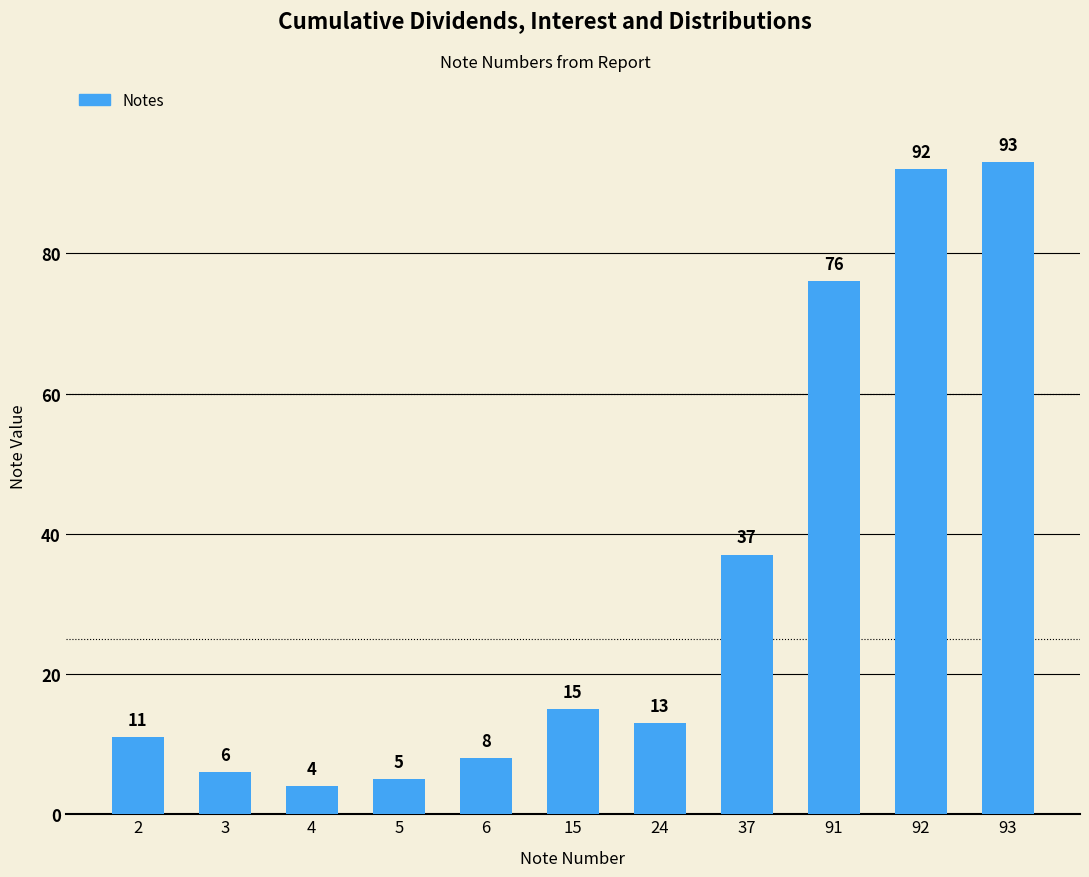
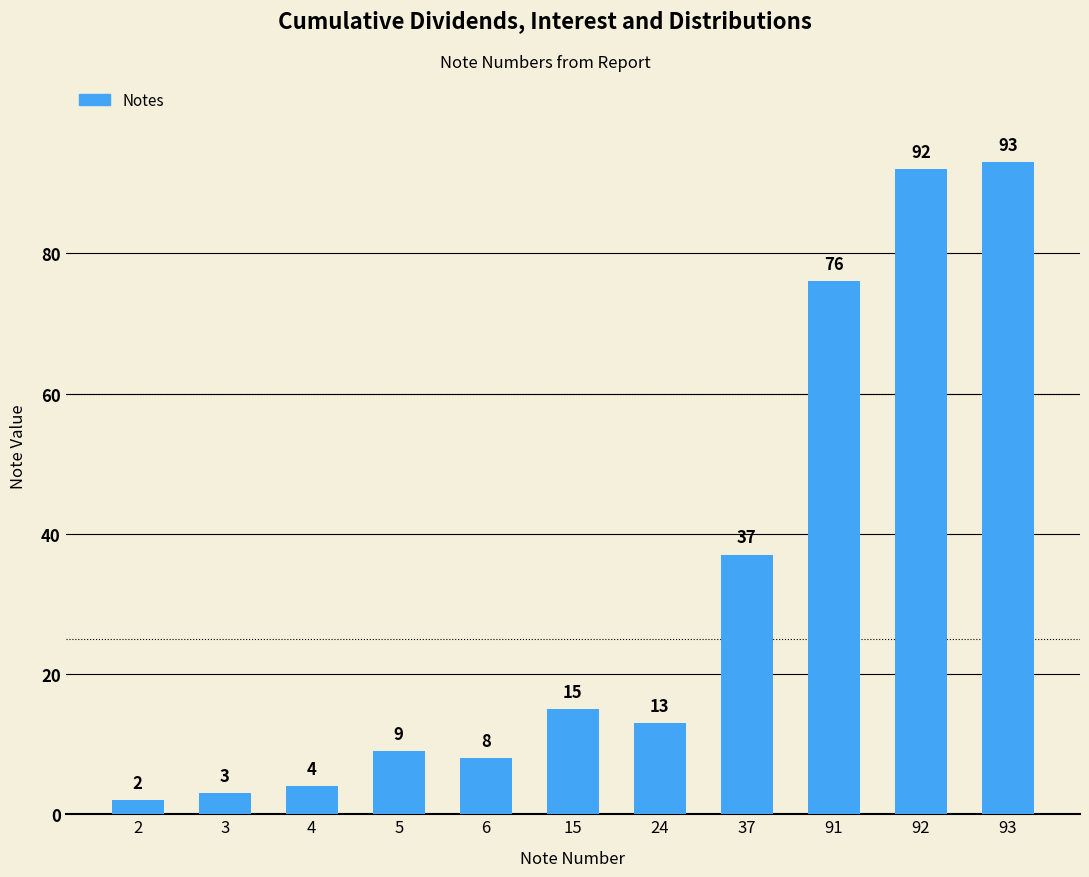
  {
-   "2": 11,
-   "3": 6,
+   "2": 2,
+   "3": 3,
    "4": 4,
-   "5": 5,
+   "5": 9,
    "6": 8,
    "15": 15,
    "24": 13,
    "37": 37,
    "91": 76,
    "92": 92,
    "93": 93
  }
